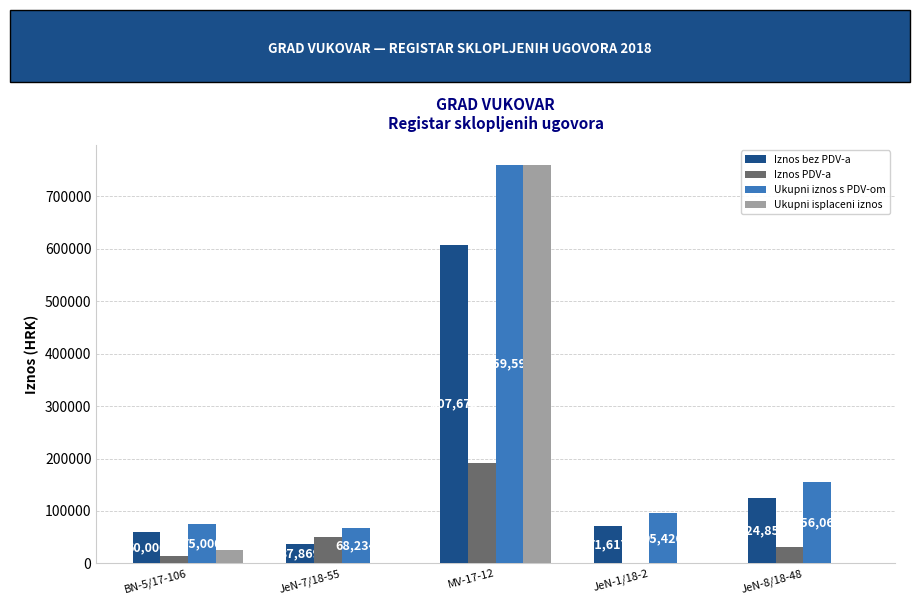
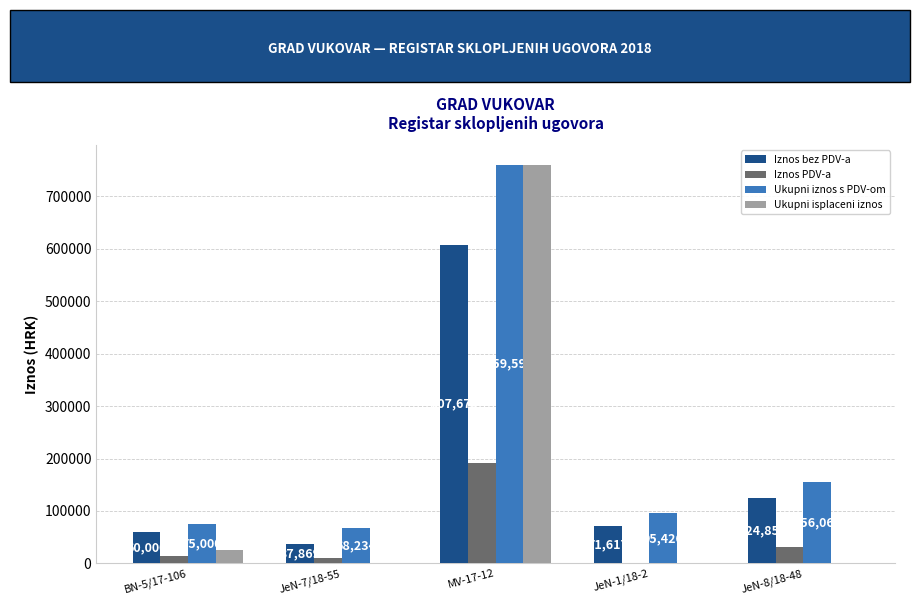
  {
    "Iznos bez PDV-a": {
      "BN-5/17-106": "60,000",
      "JeN-1/18-2": "71,617",
      "JeN-8/18-48": "124,850"
    },
    "Iznos PDV-a": {
      "BN-5/17-106": "20000",
-     "JeN-7/18-55": "50000",
+     "JeN-7/18-55": "10000",
      "MV-17-12": "190000",
      "JeN-1/18-2": "0",
      "JeN-8/18-48": "30000"
    },
    "Ukupni iznos s PDV-om": {
      "BN-5/17-106": "75,000",
      "JeN-7/18-55": "68,234",
      "MV-17-12": "759,599",
      "JeN-1/18-2": "95,426",
      "JeN-8/18-48": "156,062"
    },
    "Ukupni isplaceni iznos": {
      "BN-5/17-106": "30000",
      "JeN-7/18-55": "0",
      "MV-17-12": "760000",
      "JeN-1/18-2": "0",
      "JeN-8/18-48": "0"
    }
  }
